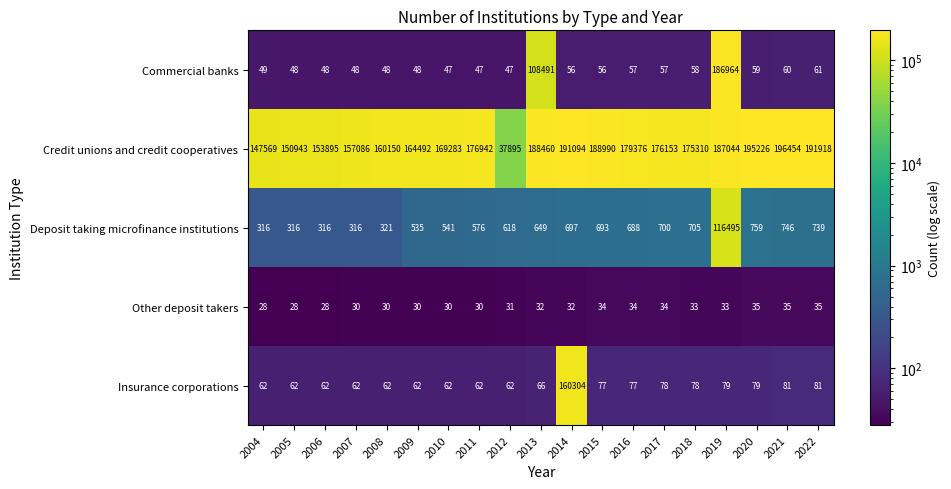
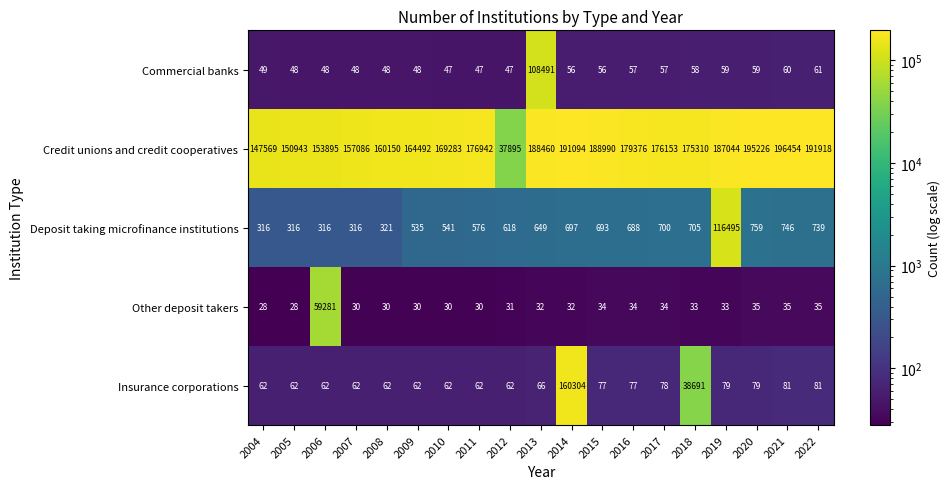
  {
    "Commercial banks": {
      "2004": 49,
      "2005": 48,
      "2006": 48,
      "2007": 48,
      "2008": 48,
      "2009": 48,
      "2010": 47,
      "2011": 47,
      "2012": 47,
      "2013": 108491,
      "2014": 56,
      "2015": 56,
      "2016": 57,
      "2017": 57,
      "2018": 58,
-     "2019": 186964,
+     "2019": 59,
      "2020": 59,
      "2021": 60,
      "2022": 61
    },
    "Credit unions and credit cooperatives": {
      "2004": 147569,
      "2005": 150943,
      "2006": 153895,
      "2007": 157086,
      "2008": 160150,
      "2009": 164492,
      "2010": 169283,
      "2011": 176942,
      "2012": 37895,
      "2013": 188460,
      "2014": 191094,
      "2015": 188990,
      "2016": 179376,
      "2017": 176153,
      "2018": 175310,
      "2019": 187044,
      "2020": 195226,
      "2021": 196454,
      "2022": 191918
    },
    "Deposit taking microfinance institutions": {
      "2004": 316,
      "2005": 316,
      "2006": 316,
      "2007": 316,
      "2008": 321,
      "2009": 535,
      "2010": 541,
      "2011": 576,
      "2012": 618,
      "2013": 649,
      "2014": 697,
      "2015": 693,
      "2016": 688,
      "2017": 700,
      "2018": 705,
      "2019": 116495,
      "2020": 759,
      "2021": 746,
      "2022": 739
    },
    "Other deposit takers": {
      "2004": 28,
      "2005": 28,
-     "2006": 28,
+     "2006": 59281,
      "2007": 30,
      "2008": 30,
      "2009": 30,
      "2010": 30,
      "2011": 30,
      "2012": 31,
      "2013": 32,
      "2014": 32,
      "2015": 34,
      "2016": 34,
      "2017": 34,
      "2018": 33,
      "2019": 33,
      "2020": 35,
      "2021": 35,
      "2022": 35
    },
    "Insurance corporations": {
      "2004": 62,
      "2005": 62,
      "2006": 62,
      "2007": 62,
      "2008": 62,
      "2009": 62,
      "2010": 62,
      "2011": 62,
      "2012": 62,
      "2013": 66,
      "2014": 160304,
      "2015": 77,
      "2016": 77,
      "2017": 78,
-     "2018": 78,
+     "2018": 38691,
      "2019": 79,
      "2020": 79,
      "2021": 81,
      "2022": 81
    }
  }
